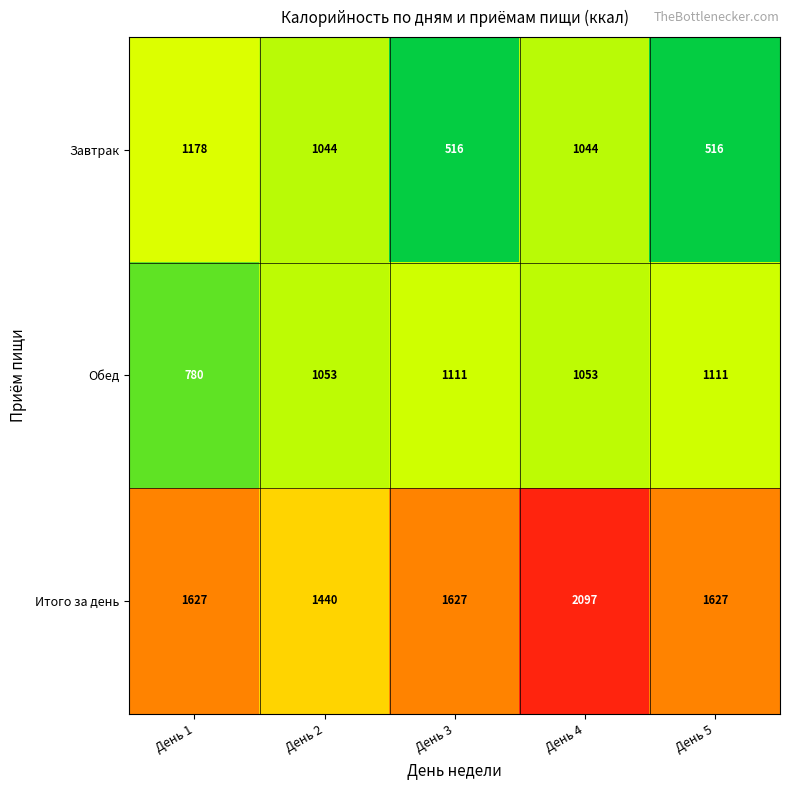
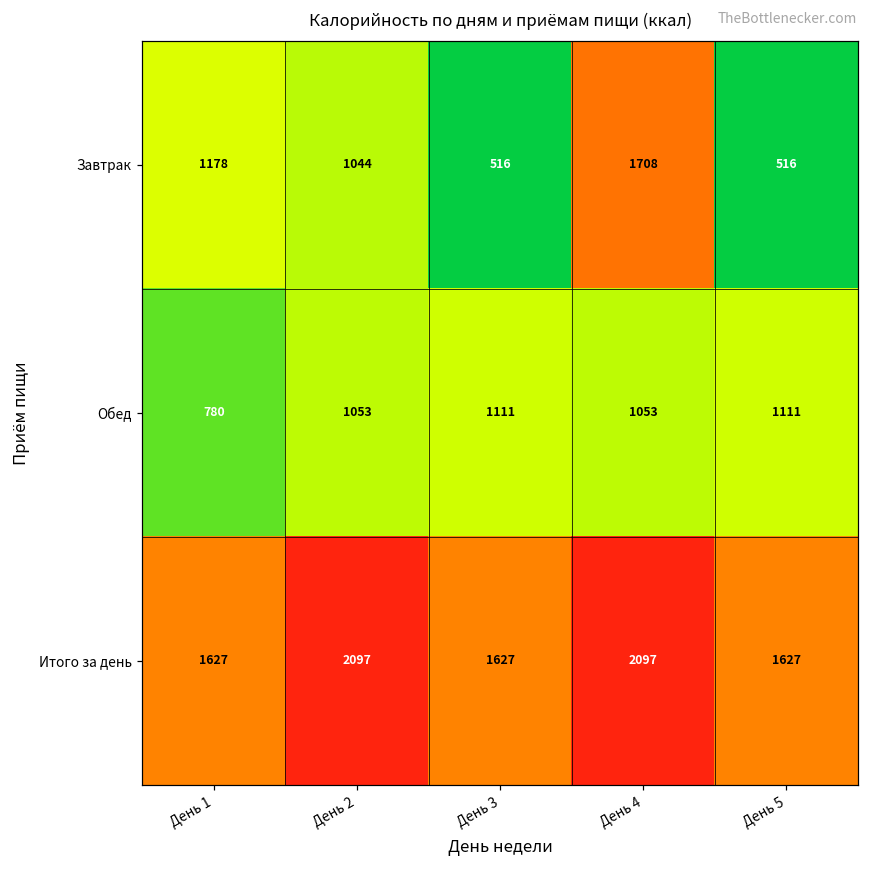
  {
    "Завтрак": {
      "День 1": 1178,
      "День 2": 1044,
      "День 3": 516,
-     "День 4": 1044,
+     "День 4": 1708,
      "День 5": 516
    },
    "Обед": {
      "День 1": 780,
      "День 2": 1053,
      "День 3": 1111,
      "День 4": 1053,
      "День 5": 1111
    },
    "Итого за день": {
      "День 1": 1627,
-     "День 2": 1440,
+     "День 2": 2097,
      "День 3": 1627,
      "День 4": 2097,
      "День 5": 1627
    }
  }
